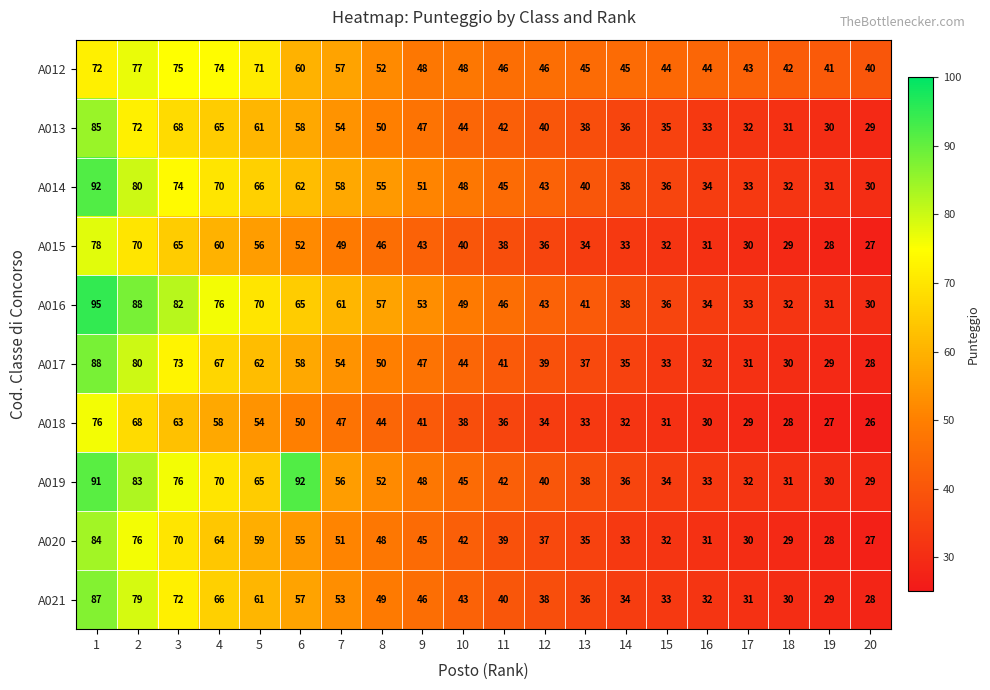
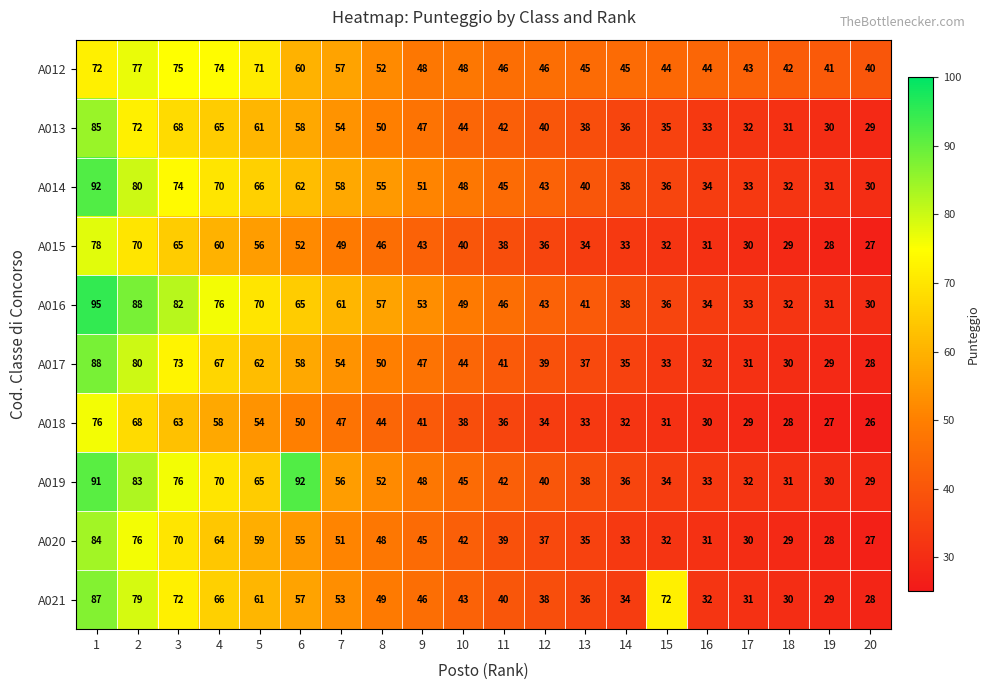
  {
    "A012": {
      "1": 72,
      "2": 77,
      "3": 75,
      "4": 74,
      "5": 71,
      "6": 60,
      "7": 57,
      "8": 52,
      "9": 48,
      "10": 48,
      "11": 46,
      "12": 46,
      "13": 45,
      "14": 45,
      "15": 44,
      "16": 44,
      "17": 43,
      "18": 42,
      "19": 41,
      "20": 40
    },
    "A013": {
      "1": 85,
      "2": 72,
      "3": 68,
      "4": 65,
      "5": 61,
      "6": 58,
      "7": 54,
      "8": 50,
      "9": 47,
      "10": 44,
      "11": 42,
      "12": 40,
      "13": 38,
      "14": 36,
      "15": 35,
      "16": 33,
      "17": 32,
      "18": 31,
      "19": 30,
      "20": 29
    },
    "A014": {
      "1": 92,
      "2": 80,
      "3": 74,
      "4": 70,
      "5": 66,
      "6": 62,
      "7": 58,
      "8": 55,
      "9": 51,
      "10": 48,
      "11": 45,
      "12": 43,
      "13": 40,
      "14": 38,
      "15": 36,
      "16": 34,
      "17": 33,
      "18": 32,
      "19": 31,
      "20": 30
    },
    "A015": {
      "1": 78,
      "2": 70,
      "3": 65,
      "4": 60,
      "5": 56,
      "6": 52,
      "7": 49,
      "8": 46,
      "9": 43,
      "10": 40,
      "11": 38,
      "12": 36,
      "13": 34,
      "14": 33,
      "15": 32,
      "16": 31,
      "17": 30,
      "18": 29,
      "19": 28,
      "20": 27
    },
    "A016": {
      "1": 95,
      "2": 88,
      "3": 82,
      "4": 76,
      "5": 70,
      "6": 65,
      "7": 61,
      "8": 57,
      "9": 53,
      "10": 49,
      "11": 46,
      "12": 43,
      "13": 41,
      "14": 38,
      "15": 36,
      "16": 34,
      "17": 33,
      "18": 32,
      "19": 31,
      "20": 30
    },
    "A017": {
      "1": 88,
      "2": 80,
      "3": 73,
      "4": 67,
      "5": 62,
      "6": 58,
      "7": 54,
      "8": 50,
      "9": 47,
      "10": 44,
      "11": 41,
      "12": 39,
      "13": 37,
      "14": 35,
      "15": 33,
      "16": 32,
      "17": 31,
      "18": 30,
      "19": 29,
      "20": 28
    },
    "A018": {
      "1": 76,
      "2": 68,
      "3": 63,
      "4": 58,
      "5": 54,
      "6": 50,
      "7": 47,
      "8": 44,
      "9": 41,
      "10": 38,
      "11": 36,
      "12": 34,
      "13": 33,
      "14": 32,
      "15": 31,
      "16": 30,
      "17": 29,
      "18": 28,
      "19": 27,
      "20": 26
    },
    "A019": {
      "1": 91,
      "2": 83,
      "3": 76,
      "4": 70,
      "5": 65,
      "6": 92,
      "7": 56,
      "8": 52,
      "9": 48,
      "10": 45,
      "11": 42,
      "12": 40,
      "13": 38,
      "14": 36,
      "15": 34,
      "16": 33,
      "17": 32,
      "18": 31,
      "19": 30,
      "20": 29
    },
    "A020": {
      "1": 84,
      "2": 76,
      "3": 70,
      "4": 64,
      "5": 59,
      "6": 55,
      "7": 51,
      "8": 48,
      "9": 45,
      "10": 42,
      "11": 39,
      "12": 37,
      "13": 35,
      "14": 33,
      "15": 32,
      "16": 31,
      "17": 30,
      "18": 29,
      "19": 28,
      "20": 27
    },
    "A021": {
      "1": 87,
      "2": 79,
      "3": 72,
      "4": 66,
      "5": 61,
      "6": 57,
      "7": 53,
      "8": 49,
      "9": 46,
      "10": 43,
      "11": 40,
      "12": 38,
      "13": 36,
      "14": 34,
-     "15": 33,
+     "15": 72,
      "16": 32,
      "17": 31,
      "18": 30,
      "19": 29,
      "20": 28
    }
  }
